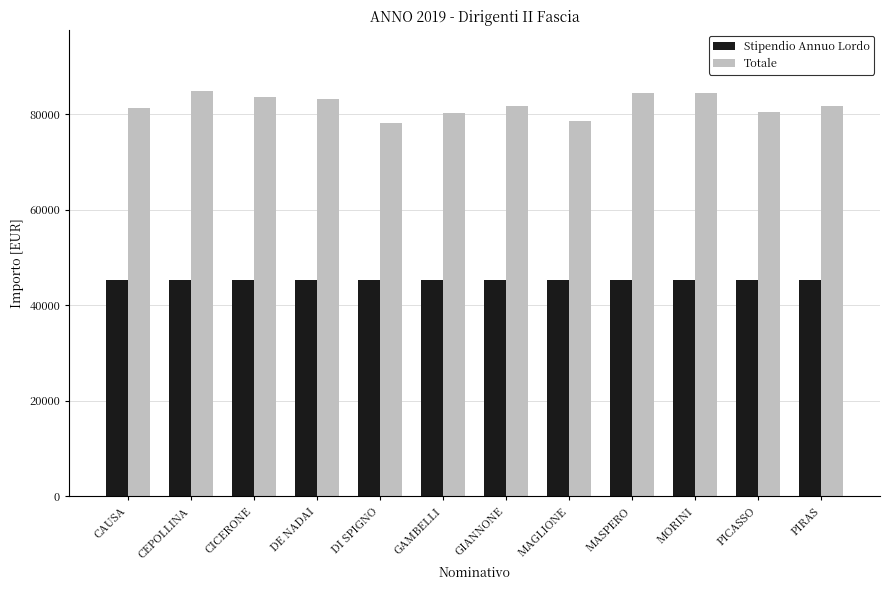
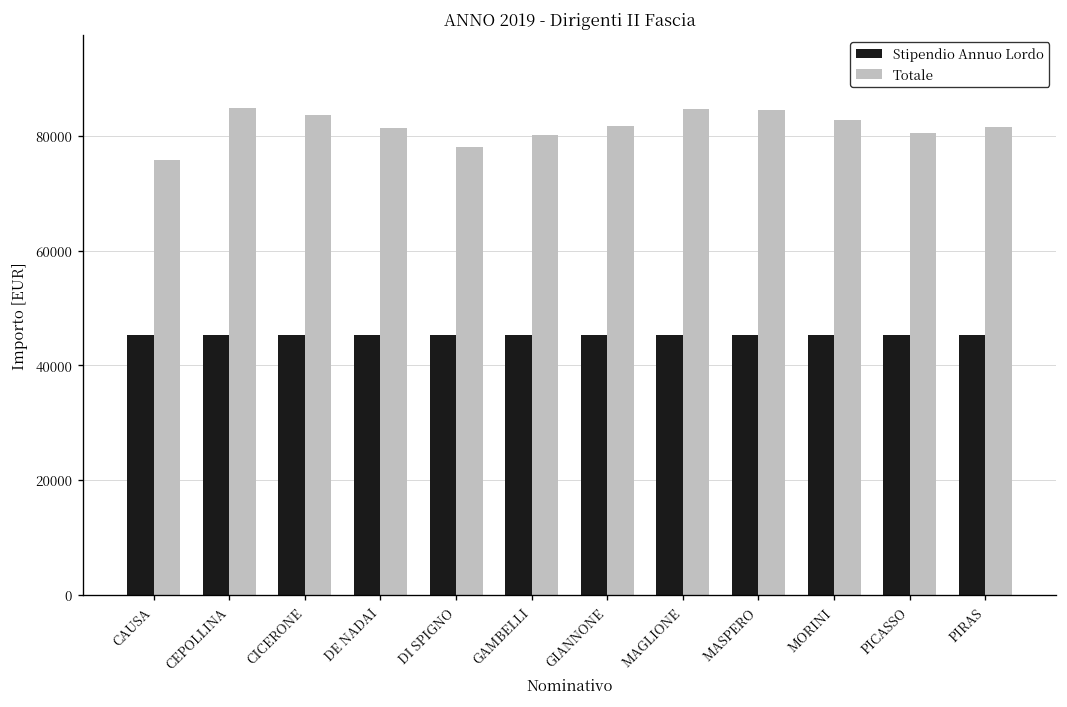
  {
    "Stipendio Annuo Lordo": {
      "CAUSA": 45000,
      "CEPOLLINA": 45000,
      "CICERONE": 45000,
      "DE NADAI": 45000,
      "DI SPIGNO": 45000,
      "GAMBELLI": 45000,
      "GIANNONE": 45000,
      "MAGLIONE": 45000,
      "MASPERO": 45000,
      "MORINI": 45000,
      "PICASSO": 45000,
      "PIRAS": 45000
    },
    "Totale": {
-     "CAUSA": 81000,
+     "CAUSA": 76000,
      "CEPOLLINA": 85000,
      "CICERONE": 84000,
-     "DE NADAI": 83000,
+     "DE NADAI": 81000,
      "DI SPIGNO": 78000,
      "GAMBELLI": 80000,
      "GIANNONE": 82000,
-     "MAGLIONE": 79000,
+     "MAGLIONE": 85000,
      "MASPERO": 84000,
-     "MORINI": 84000,
+     "MORINI": 83000,
      "PICASSO": 80000,
      "PIRAS": 82000
    }
  }
